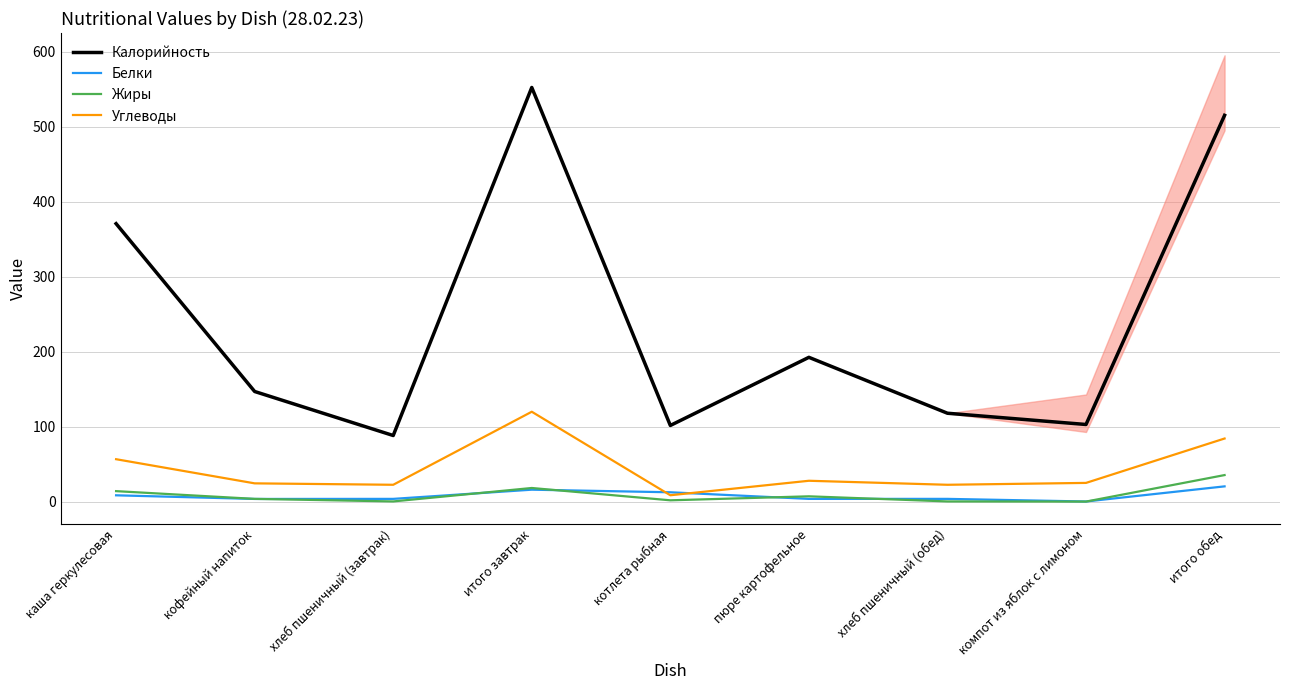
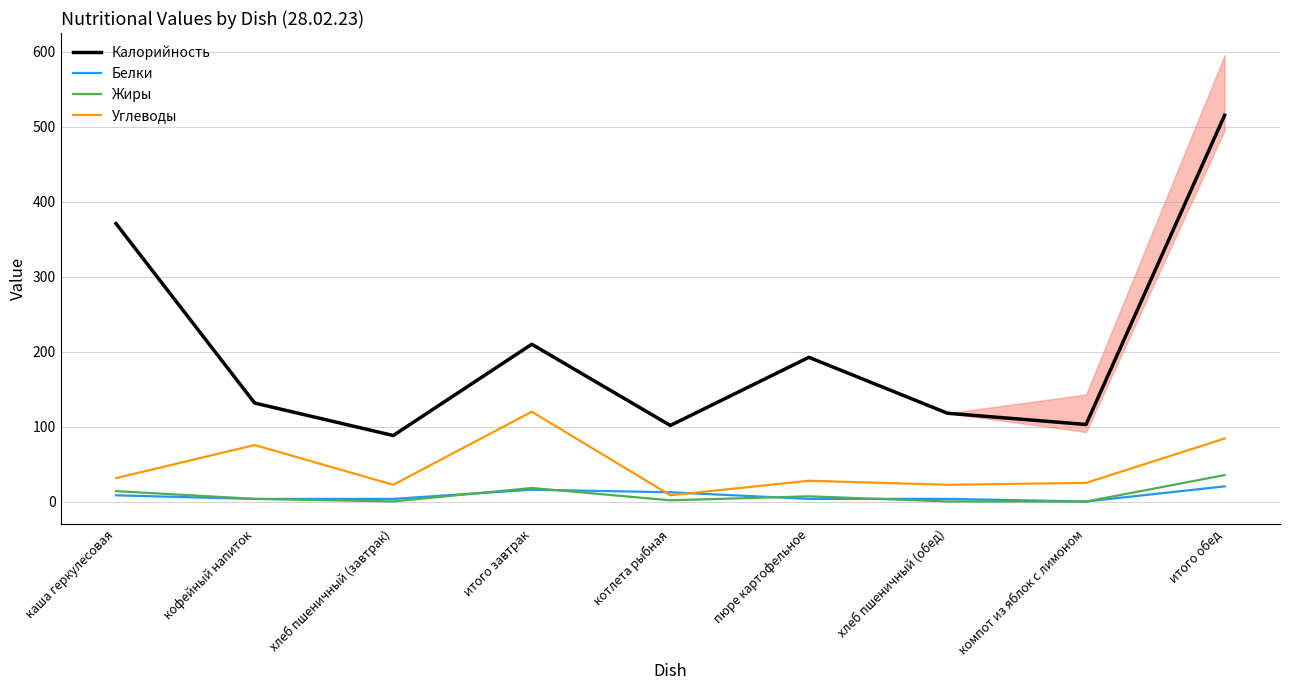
  {
    "Калорийность": {
      "каша геркулесовая": 370,
-     "кофейный напиток": 150,
+     "кофейный напиток": 130,
      "хлеб пшеничный (завтрак)": 90,
-     "итого завтрак": 550,
+     "итого завтрак": 210,
      "котлета рыбная": 100,
      "пюре картофельное": 190,
      "компот из яблок с лимоном": 100,
      "итого обед": 520
    },
    "Белки": {
      "каша геркулесовая": 10,
      "котлета рыбная": 10,
      "пюре картофельное": 0,
      "итого обед": 20
    },
    "Жиры": {
      "каша геркулесовая": 10,
      "котлета рыбная": 0,
      "пюре картофельное": 10,
      "итого обед": 40
    },
    "Углеводы": {
-     "каша геркулесовая": 60,
-     "кофейный напиток": 20,
+     "каша геркулесовая": 30,
+     "кофейный напиток": 80,
      "хлеб пшеничный (завтрак)": 20,
      "итого завтрак": 120,
      "котлета рыбная": 10,
      "пюре картофельное": 30,
      "хлеб пшеничный (обед)": 20,
      "компот из яблок с лимоном": 30,
      "итого обед": 80
    }
  }
